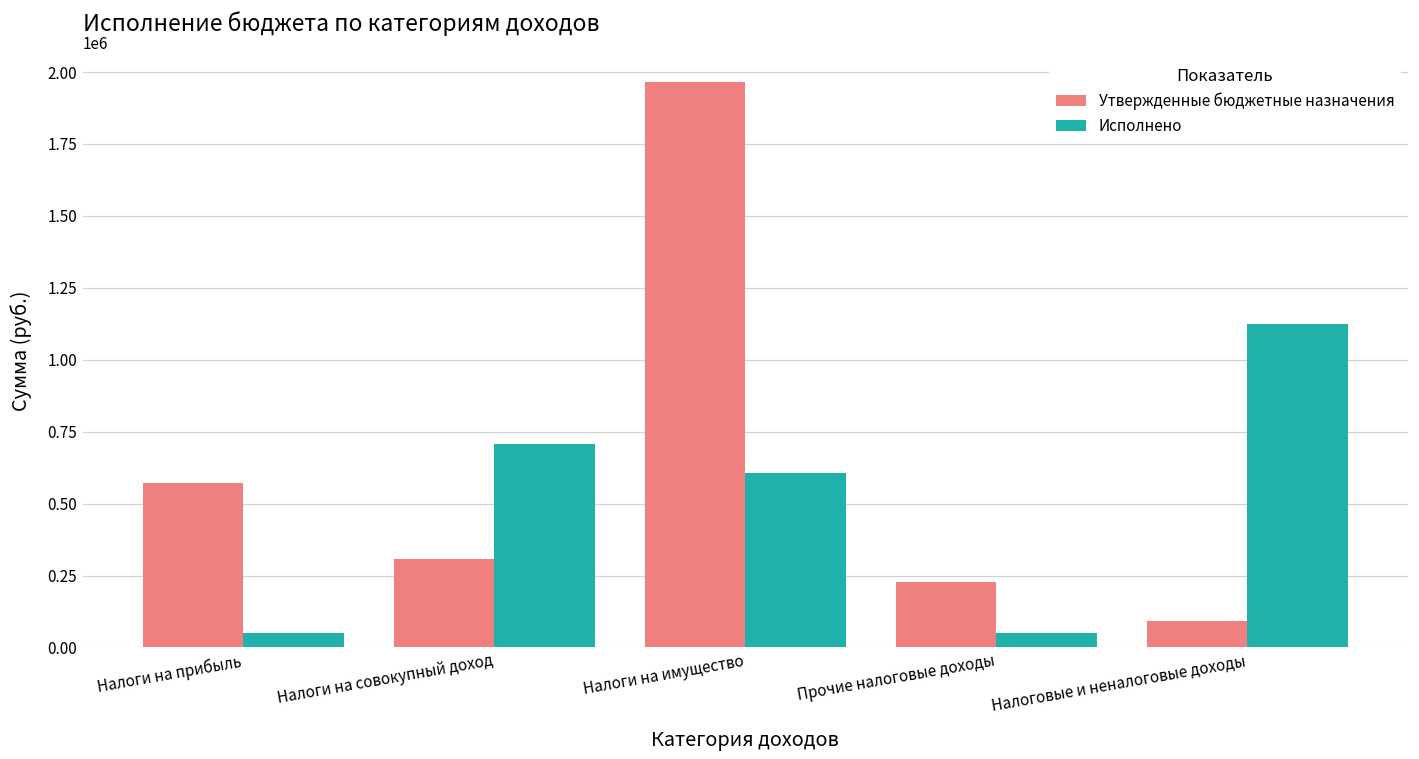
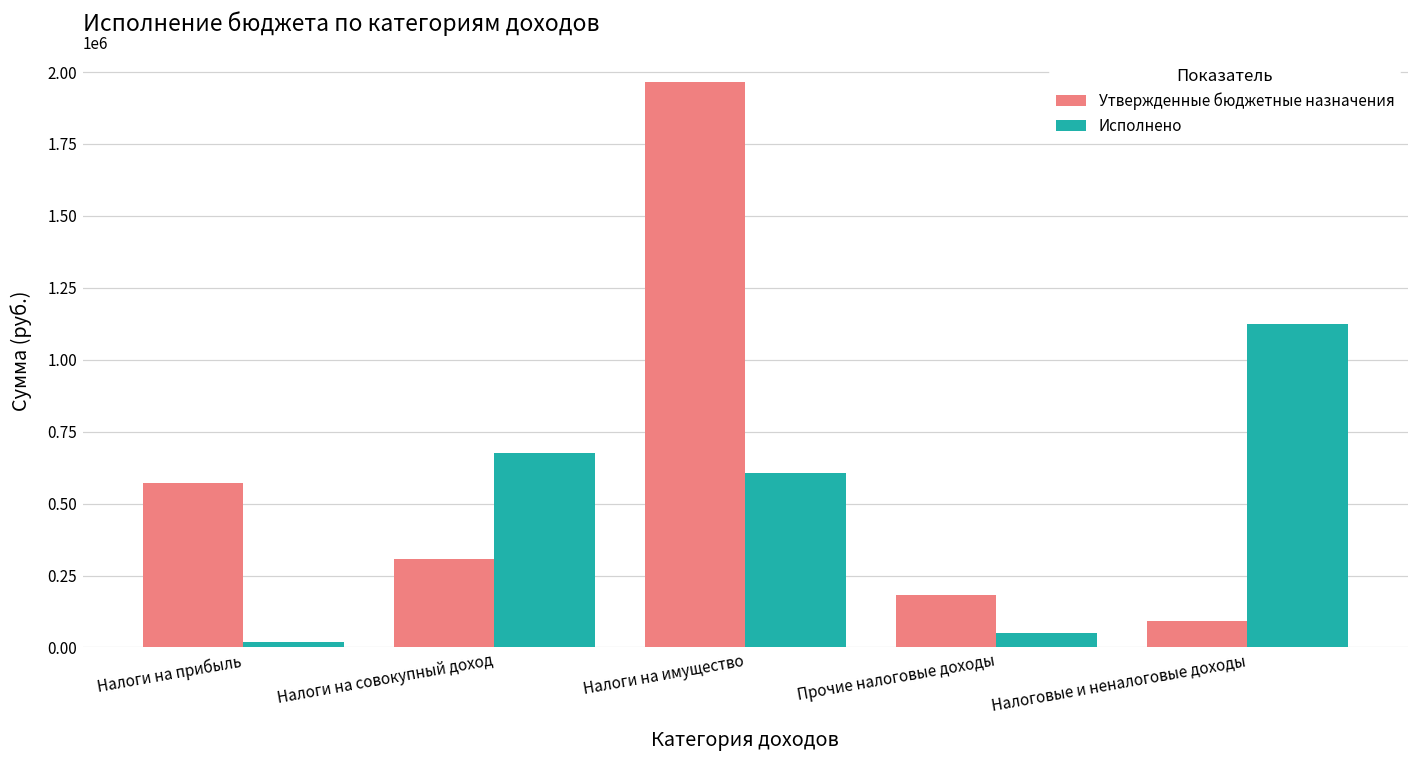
  {
    "Утвержденные бюджетные назначения": {
      "Налоги на прибыль": 570000,
      "Налоги на совокупный доход": 310000,
      "Налоги на имущество": 1960000,
-     "Прочие налоговые доходы": 230000,
+     "Прочие налоговые доходы": 180000,
      "Налоговые и неналоговые доходы": 90000
    },
    "Исполнено": {
-     "Налоги на прибыль": 50000,
-     "Налоги на совокупный доход": 710000,
+     "Налоги на прибыль": 20000,
+     "Налоги на совокупный доход": 670000,
      "Налоги на имущество": 610000,
      "Прочие налоговые доходы": 50000,
      "Налоговые и неналоговые доходы": 1120000
    }
  }
